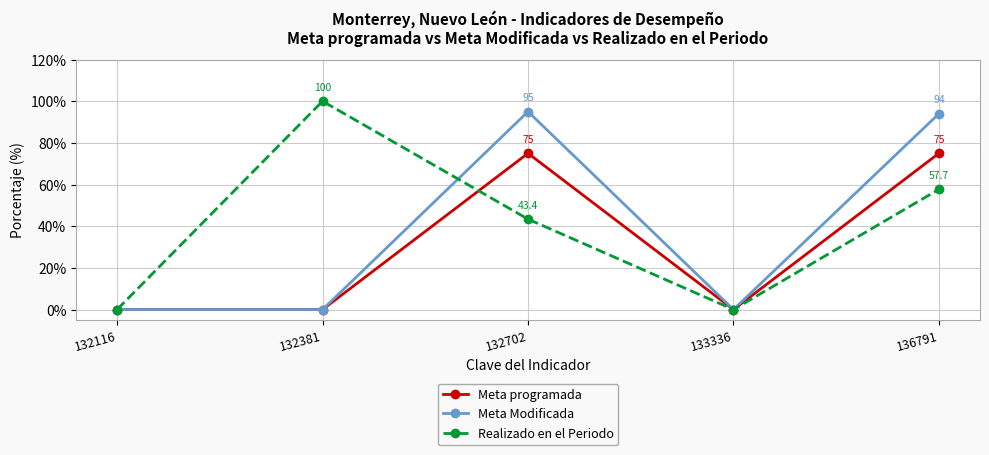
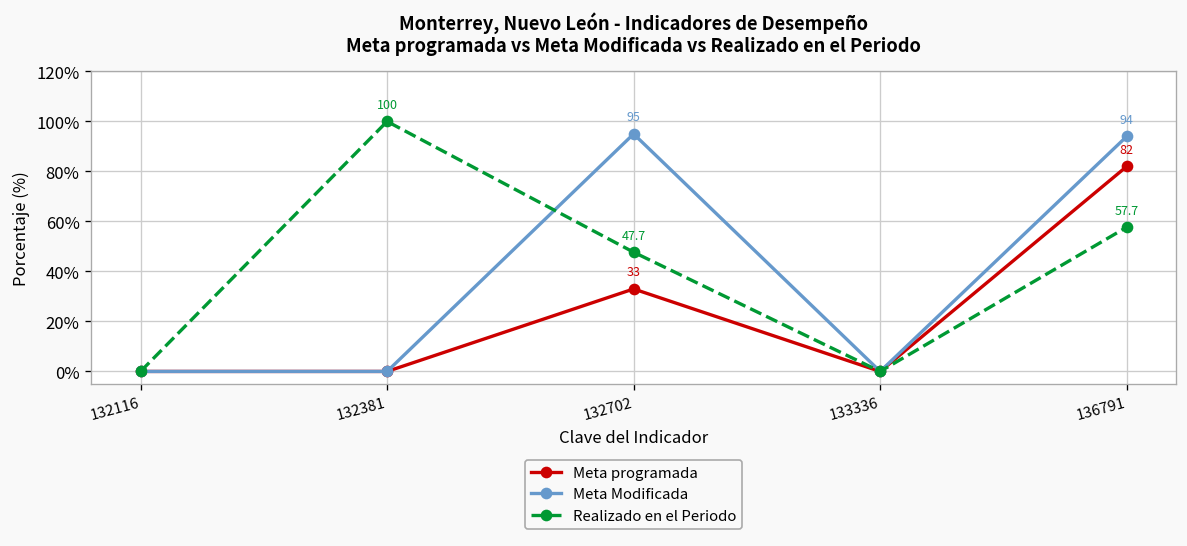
  {
    "Meta programada": {
-     "132702": 75,
-     "136791": 75
+     "132702": 33,
+     "136791": 82
    },
    "Meta Modificada": {
      "132702": 95,
      "136791": 94
    },
    "Realizado en el Periodo": {
      "132381": 100,
-     "132702": 43.4,
+     "132702": 47.7,
      "136791": 57.7
    }
  }
